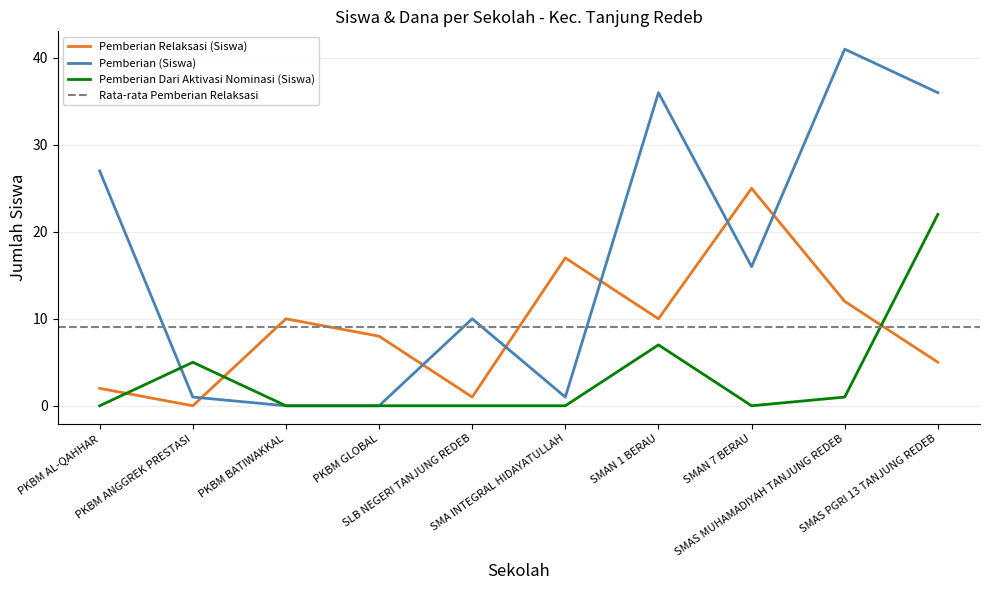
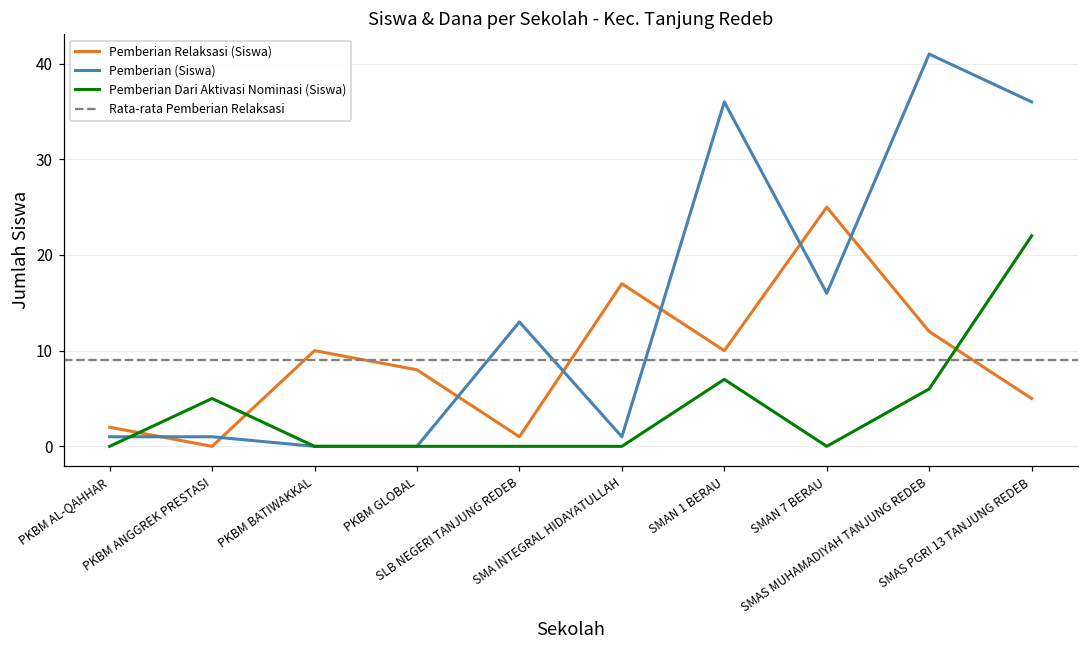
  {
    "Pemberian Relaksasi (Siswa)": {
      "PKBM AL-QAHHAR": 2,
      "PKBM ANGGREK PRESTASI": 0,
      "PKBM BATIWAKKAL": 10,
      "PKBM GLOBAL": 8,
      "SLB NEGERI TANJUNG REDEB": 1,
      "SMA INTEGRAL HIDAYATULLAH": 17,
      "SMAN 1 BERAU": 10,
      "SMAN 7 BERAU": 25,
      "SMAS MUHAMADIYAH TANJUNG REDEB": 12,
      "SMAS PGRI 13 TANJUNG REDEB": 5
    },
    "Pemberian (Siswa)": {
-     "PKBM AL-QAHHAR": 27,
+     "PKBM AL-QAHHAR": 1,
      "PKBM ANGGREK PRESTASI": 1,
-     "SLB NEGERI TANJUNG REDEB": 10,
+     "SLB NEGERI TANJUNG REDEB": 13,
      "SMA INTEGRAL HIDAYATULLAH": 1,
      "SMAN 1 BERAU": 36,
      "SMAN 7 BERAU": 16,
      "SMAS MUHAMADIYAH TANJUNG REDEB": 41,
      "SMAS PGRI 13 TANJUNG REDEB": 36
    },
    "Pemberian Dari Aktivasi Nominasi (Siswa)": {
      "PKBM AL-QAHHAR": 0,
      "PKBM ANGGREK PRESTASI": 5,
      "SLB NEGERI TANJUNG REDEB": 0,
      "SMA INTEGRAL HIDAYATULLAH": 0,
      "SMAN 1 BERAU": 7,
      "SMAN 7 BERAU": 0,
-     "SMAS MUHAMADIYAH TANJUNG REDEB": 1,
+     "SMAS MUHAMADIYAH TANJUNG REDEB": 6,
      "SMAS PGRI 13 TANJUNG REDEB": 22
    }
  }
